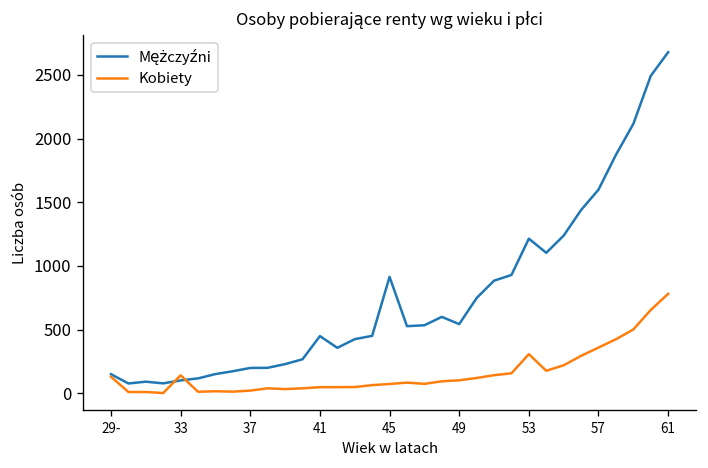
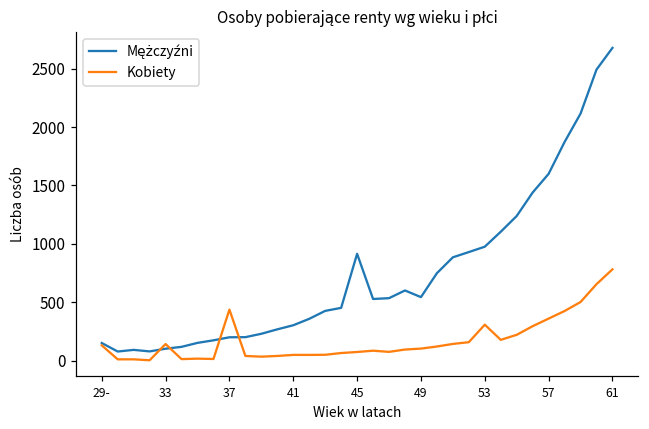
  {
    "Mężczyźni": {
      "33": 100,
      "37": 200,
-     "41": 450,
+     "41": 300,
      "45": 910,
      "49": 540,
-     "53": 1210,
+     "53": 980,
      "57": 1600,
      "61": 2680
    },
    "Kobiety": {
      "33": 140,
-     "37": 20,
+     "37": 440,
      "41": 50,
      "45": 70,
      "49": 100,
      "53": 310,
      "57": 360,
      "61": 780
    }
  }
